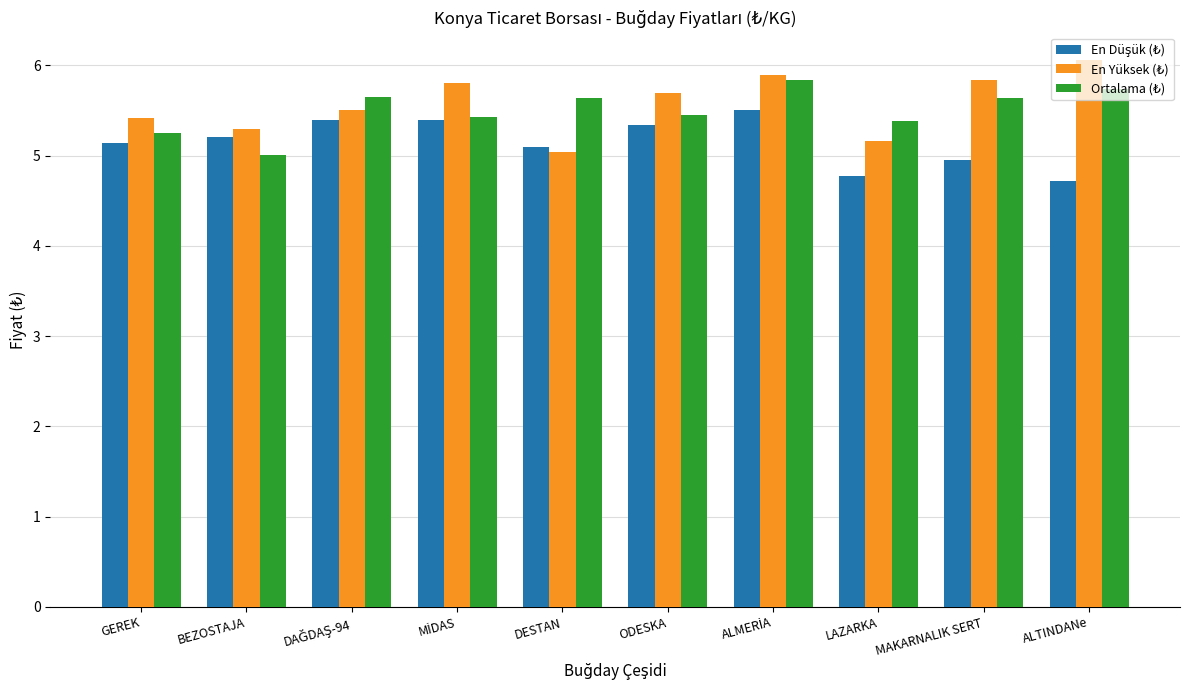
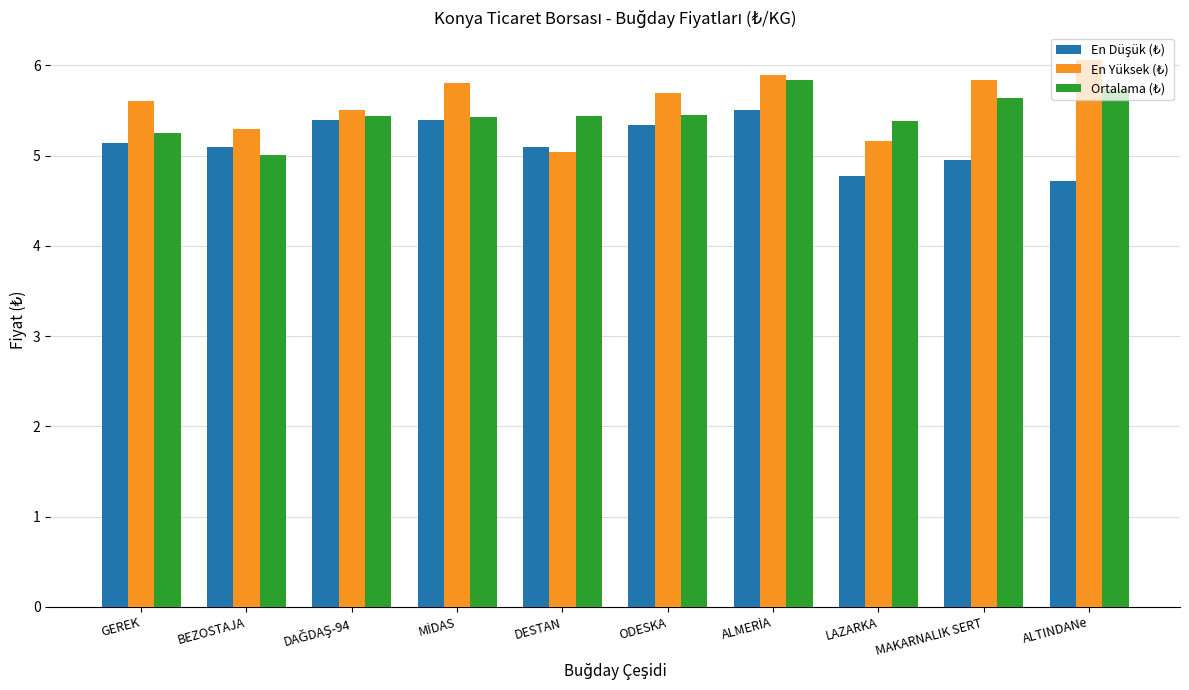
  {
    "En Düşük (₺)": {
      "GEREK": 5.1,
-     "BEZOSTAJA": 5.2,
+     "BEZOSTAJA": 5.1,
      "DAĞDAŞ-94": 5.4,
      "MİDAS": 5.4,
      "DESTAN": 5.1,
      "ODESKA": 5.3,
      "ALMERİA": 5.5,
      "LAZARKA": 4.8,
      "MAKARNALIK SERT": 4.9,
      "ALTINDANe": 4.7
    },
    "En Yüksek (₺)": {
-     "GEREK": 5.4,
+     "GEREK": 5.6,
      "BEZOSTAJA": 5.3,
      "DAĞDAŞ-94": 5.5,
      "MİDAS": 5.8,
      "DESTAN": 5.0,
      "ODESKA": 5.7,
      "ALMERİA": 5.9,
      "LAZARKA": 5.2,
      "MAKARNALIK SERT": 5.8
    },
    "Ortalama (₺)": {
      "GEREK": 5.3,
      "BEZOSTAJA": 5.0,
-     "DAĞDAŞ-94": 5.6,
+     "DAĞDAŞ-94": 5.4,
      "MİDAS": 5.4,
-     "DESTAN": 5.6,
+     "DESTAN": 5.4,
      "ODESKA": 5.5,
      "ALMERİA": 5.8,
      "LAZARKA": 5.4,
      "MAKARNALIK SERT": 5.6
    }
  }
